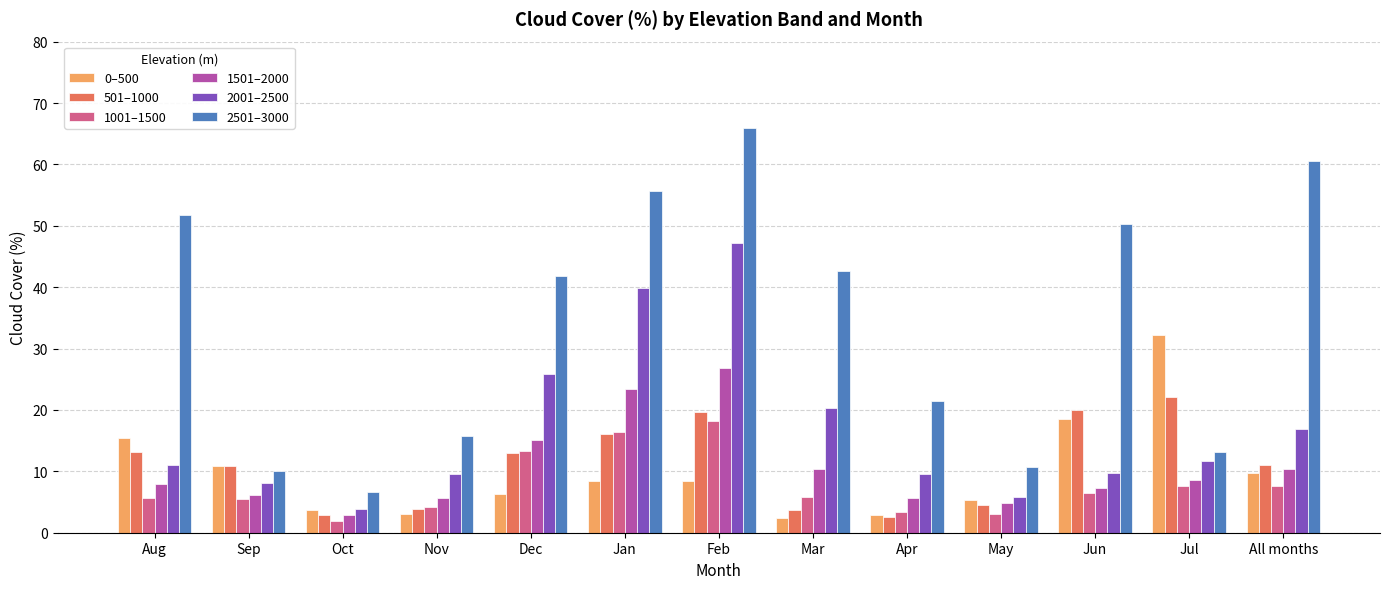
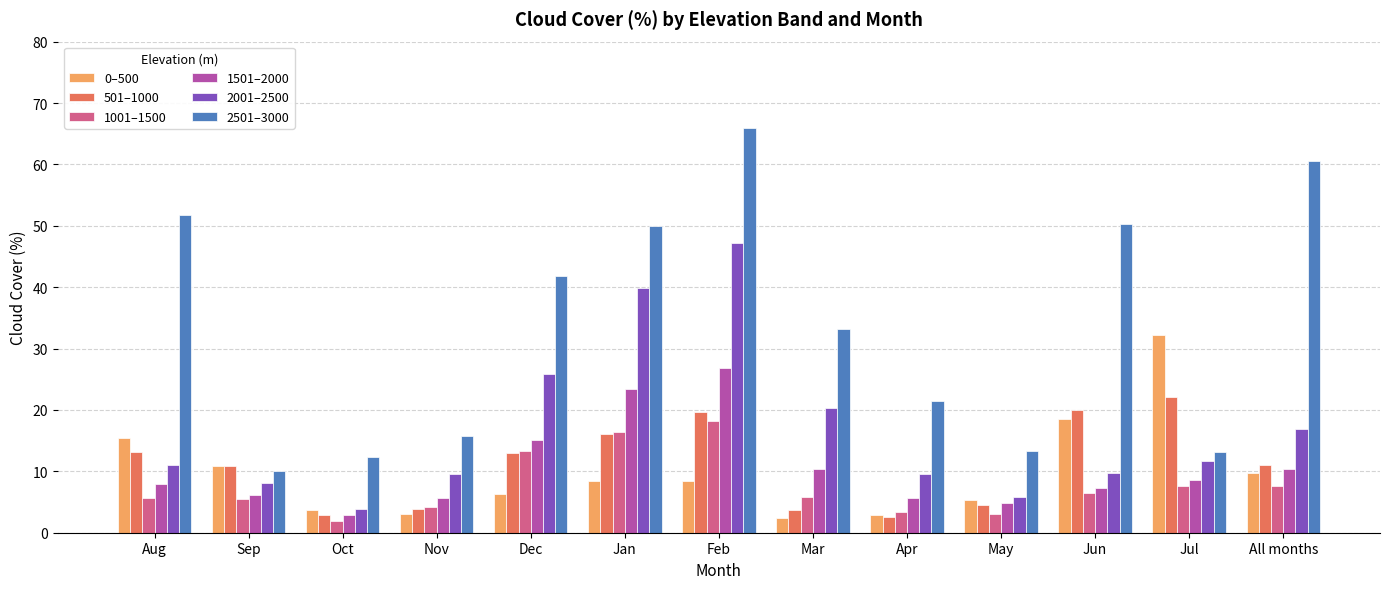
  {
    "2501–3000": {
      "Aug": 52,
      "Sep": 10,
-     "Oct": 7,
+     "Oct": 12,
      "Nov": 16,
      "Dec": 42,
-     "Jan": 56,
+     "Jan": 50,
      "Feb": 66,
-     "Mar": 43,
+     "Mar": 33,
      "Apr": 21,
-     "May": 11,
+     "May": 13,
      "Jun": 50,
      "Jul": 13,
      "All months": 61
    }
  }
